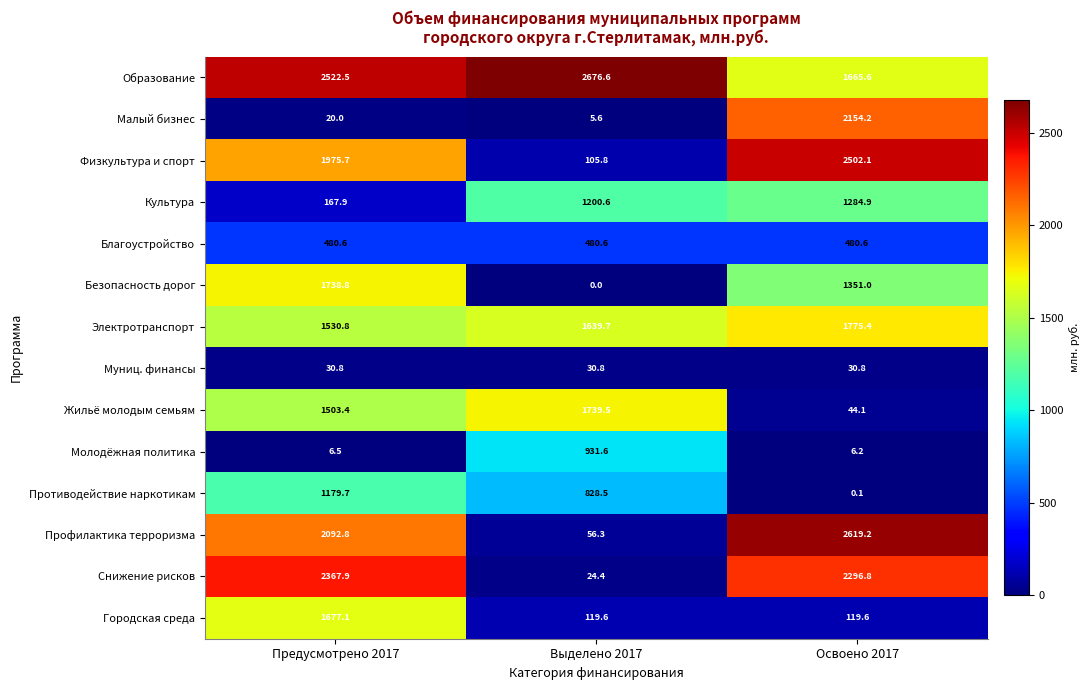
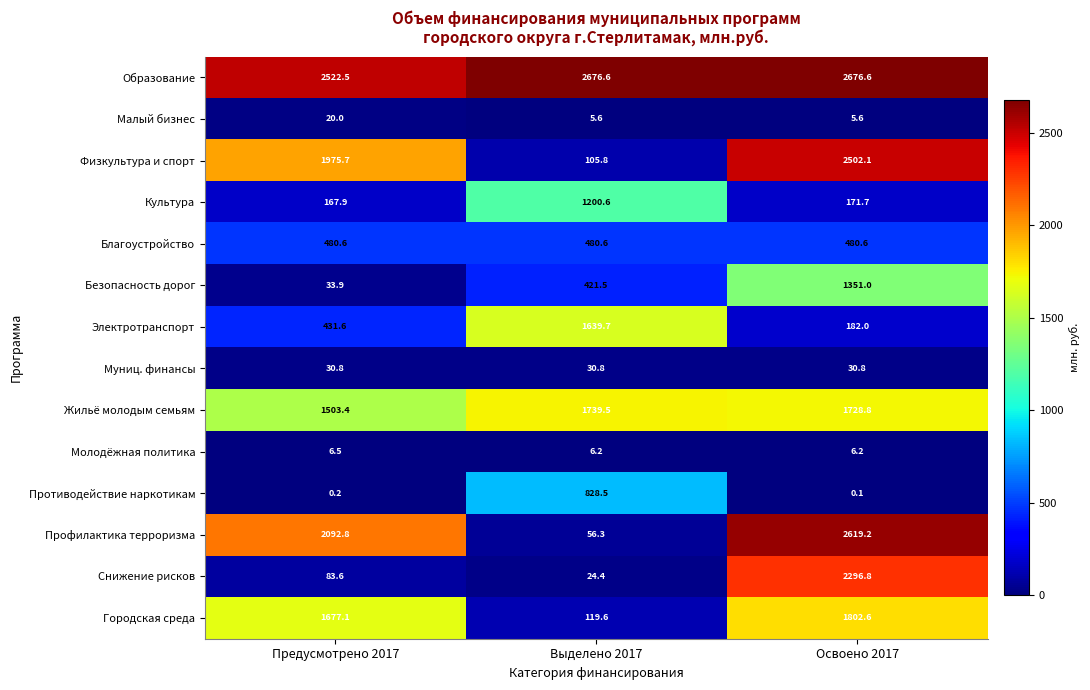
  {
    "Образование": {
      "Предусмотрено 2017": 2522.5,
      "Выделено 2017": 2676.6,
-     "Освоено 2017": 1665.6
+     "Освоено 2017": 2676.6
    },
    "Малый бизнес": {
      "Предусмотрено 2017": 20.0,
      "Выделено 2017": 5.6,
-     "Освоено 2017": 2154.2
+     "Освоено 2017": 5.6
    },
    "Физкультура и спорт": {
      "Предусмотрено 2017": 1975.7,
      "Выделено 2017": 105.8,
      "Освоено 2017": 2502.1
    },
    "Культура": {
      "Предусмотрено 2017": 167.9,
      "Выделено 2017": 1200.6,
-     "Освоено 2017": 1284.9
+     "Освоено 2017": 171.7
    },
    "Благоустройство": {
      "Предусмотрено 2017": 480.6,
      "Выделено 2017": 480.6,
      "Освоено 2017": 480.6
    },
    "Безопасность дорог": {
-     "Предусмотрено 2017": 1738.8,
-     "Выделено 2017": 0.0,
+     "Предусмотрено 2017": 33.9,
+     "Выделено 2017": 421.5,
      "Освоено 2017": 1351.0
    },
    "Электротранспорт": {
-     "Предусмотрено 2017": 1530.8,
+     "Предусмотрено 2017": 431.6,
      "Выделено 2017": 1639.7,
-     "Освоено 2017": 1775.4
+     "Освоено 2017": 182.0
    },
    "Муниц. финансы": {
      "Предусмотрено 2017": 30.8,
      "Выделено 2017": 30.8,
      "Освоено 2017": 30.8
    },
    "Жильё молодым семьям": {
      "Предусмотрено 2017": 1503.4,
      "Выделено 2017": 1739.5,
-     "Освоено 2017": 44.1
+     "Освоено 2017": 1728.8
    },
    "Молодёжная политика": {
      "Предусмотрено 2017": 6.5,
-     "Выделено 2017": 931.6,
+     "Выделено 2017": 6.2,
      "Освоено 2017": 6.2
    },
    "Противодействие наркотикам": {
-     "Предусмотрено 2017": 1179.7,
+     "Предусмотрено 2017": 0.2,
      "Выделено 2017": 828.5,
      "Освоено 2017": 0.1
    },
    "Профилактика терроризма": {
      "Предусмотрено 2017": 2092.8,
      "Выделено 2017": 56.3,
      "Освоено 2017": 2619.2
    },
    "Снижение рисков": {
-     "Предусмотрено 2017": 2367.9,
+     "Предусмотрено 2017": 83.6,
      "Выделено 2017": 24.4,
      "Освоено 2017": 2296.8
    },
    "Городская среда": {
      "Предусмотрено 2017": 1677.1,
      "Выделено 2017": 119.6,
-     "Освоено 2017": 119.6
+     "Освоено 2017": 1802.6
    }
  }
